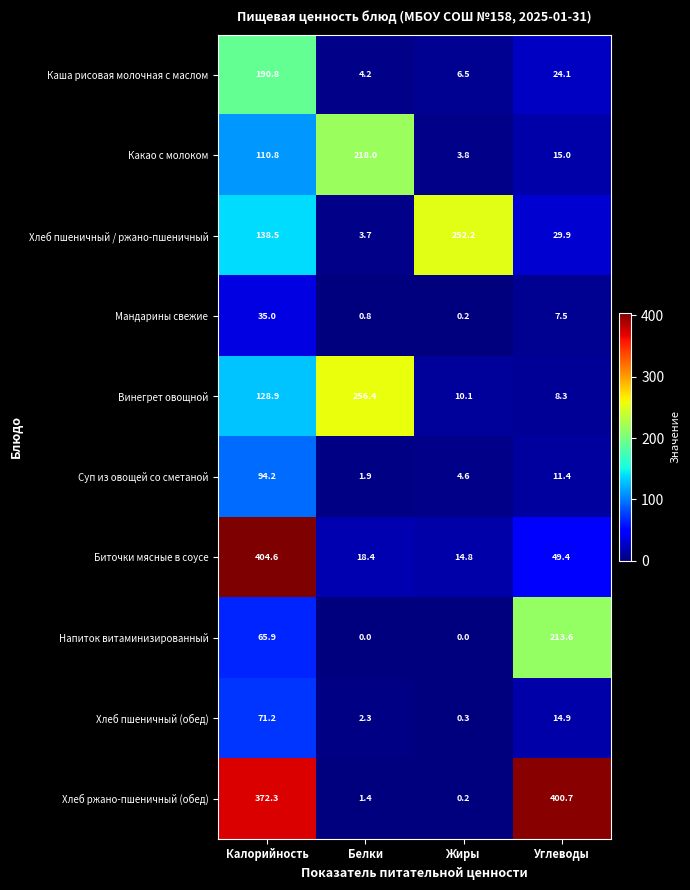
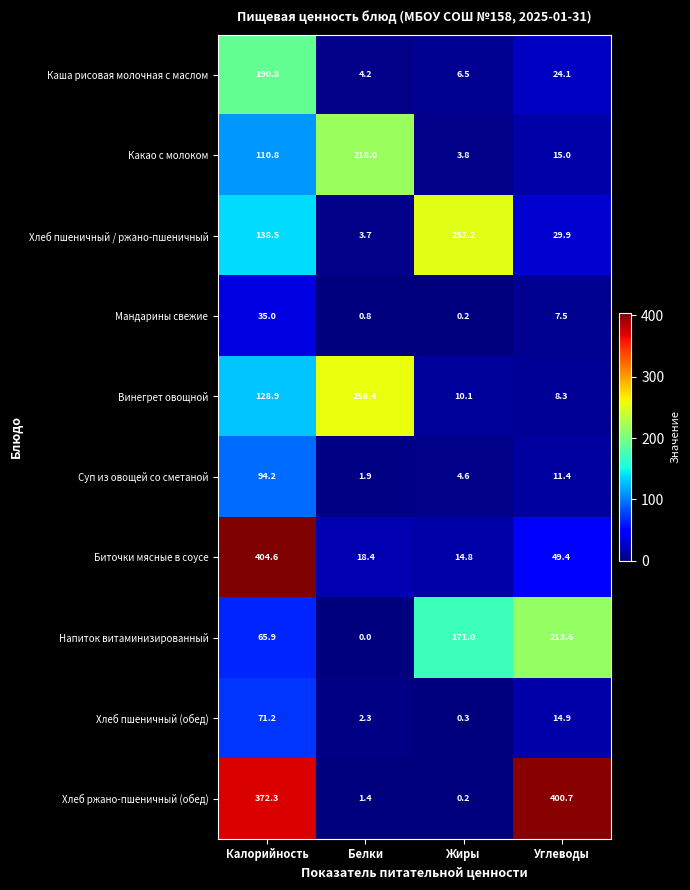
  {
    "Каша рисовая молочная с маслом": {
      "Калорийность": 190.8,
      "Белки": 4.2,
      "Жиры": 6.5,
      "Углеводы": 24.1
    },
    "Какао с молоком": {
      "Калорийность": 110.8,
      "Белки": 218.0,
      "Жиры": 3.8,
      "Углеводы": 15.0
    },
    "Хлеб пшеничный / ржано-пшеничный": {
      "Калорийность": 138.5,
      "Белки": 3.7,
      "Жиры": 252.2,
      "Углеводы": 29.9
    },
    "Мандарины свежие": {
      "Калорийность": 35.0,
      "Белки": 0.8,
      "Жиры": 0.2,
      "Углеводы": 7.5
    },
    "Винегрет овощной": {
      "Калорийность": 128.9,
      "Белки": 256.4,
      "Жиры": 10.1,
      "Углеводы": 8.3
    },
    "Суп из овощей со сметаной": {
      "Калорийность": 94.2,
      "Белки": 1.9,
      "Жиры": 4.6,
      "Углеводы": 11.4
    },
    "Биточки мясные в соусе": {
      "Калорийность": 404.6,
      "Белки": 18.4,
      "Жиры": 14.8,
      "Углеводы": 49.4
    },
    "Напиток витаминизированный": {
      "Калорийность": 65.9,
      "Белки": 0.0,
-     "Жиры": 0.0,
+     "Жиры": 171.0,
      "Углеводы": 213.6
    },
    "Хлеб пшеничный (обед)": {
      "Калорийность": 71.2,
      "Белки": 2.3,
      "Жиры": 0.3,
      "Углеводы": 14.9
    },
    "Хлеб ржано-пшеничный (обед)": {
      "Калорийность": 372.3,
      "Белки": 1.4,
      "Жиры": 0.2,
      "Углеводы": 400.7
    }
  }
